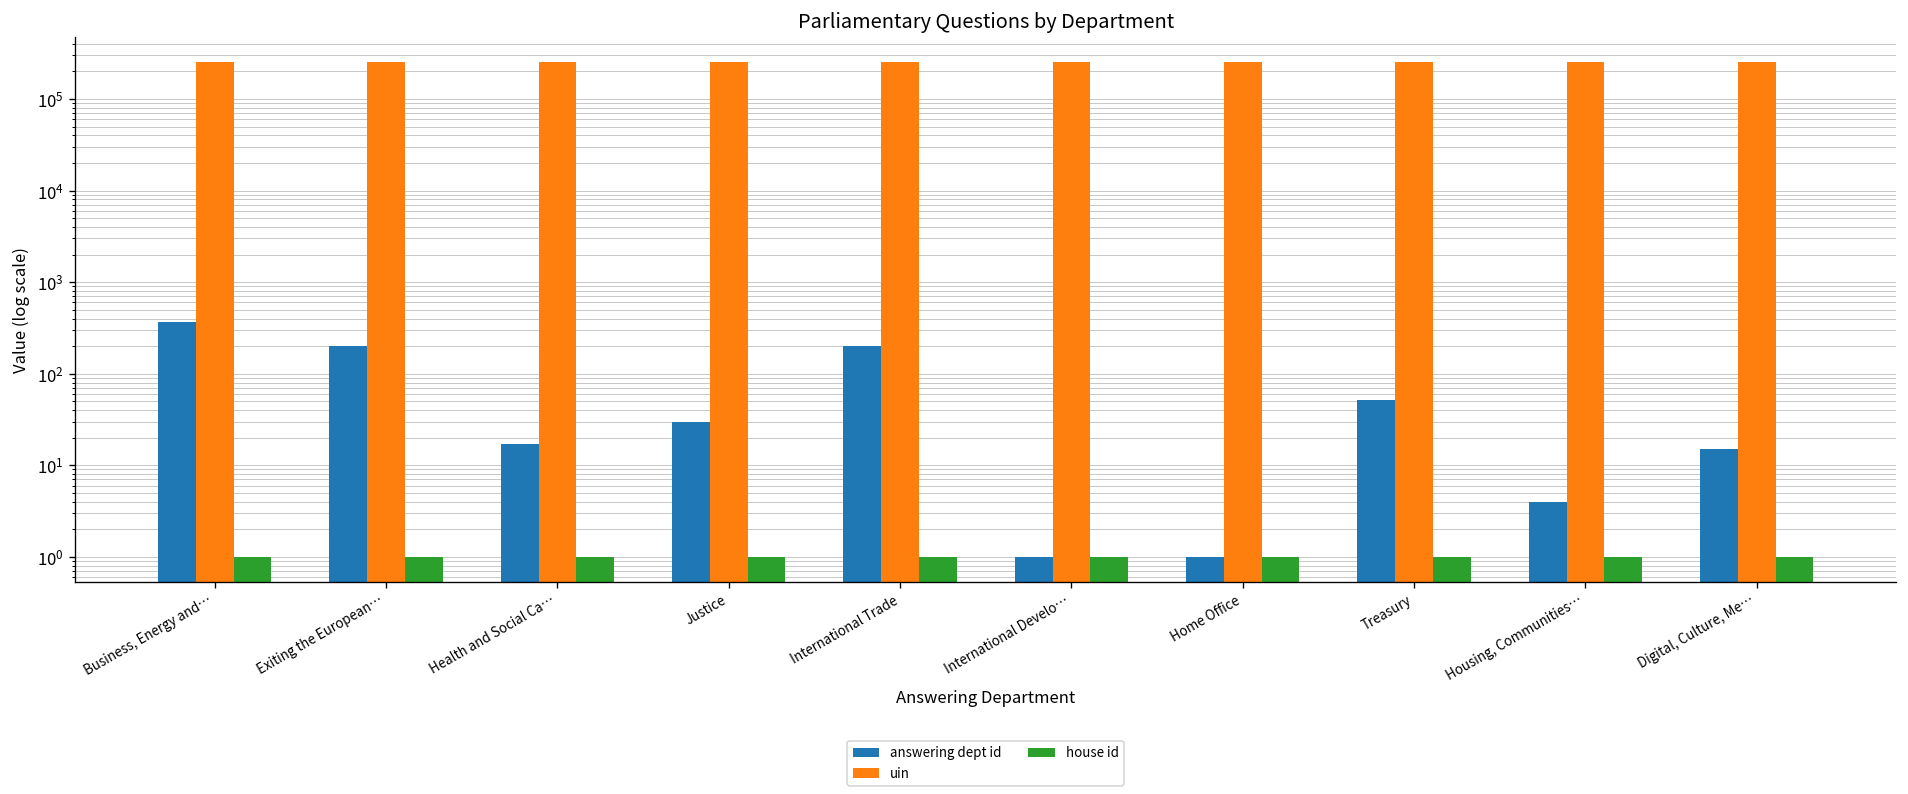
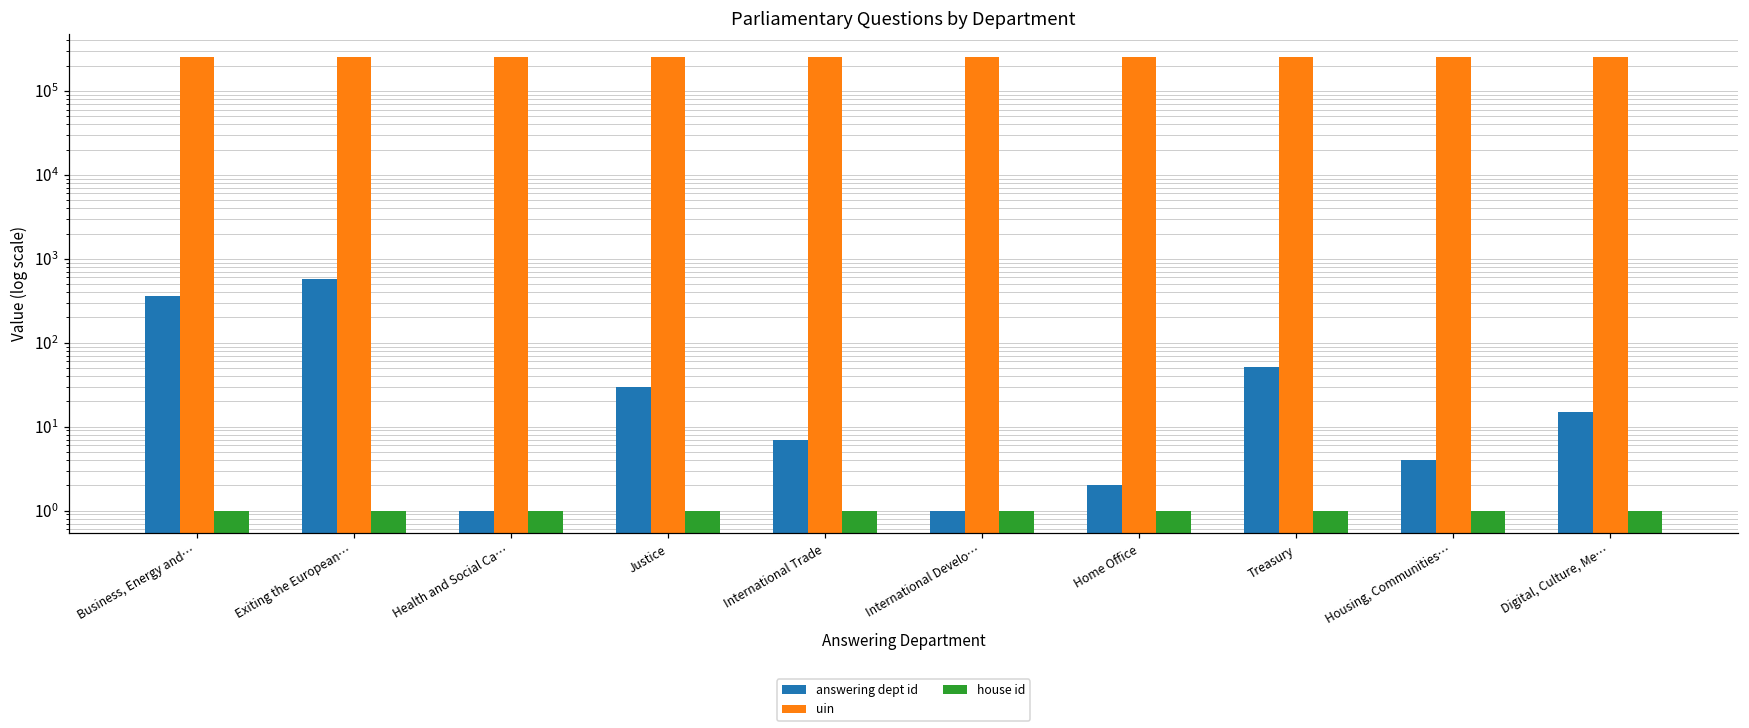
  {
    "answering dept id": {
      "Business, Energy and…": 400,
-     "Exiting the European…": 200,
-     "Health and Social Ca…": 17,
+     "Exiting the European…": 600,
+     "Health and Social Ca…": 1,
      "Justice": 30,
-     "International Trade": 200,
+     "International Trade": 7,
      "International Develo…": 1,
-     "Home Office": 1,
+     "Home Office": 2,
      "Treasury": 50,
      "Housing, Communities…": 4,
      "Digital, Culture, Me…": 15
    },
    "uin": {
      "Business, Energy and…": 250000,
      "Exiting the European…": 250000,
      "Health and Social Ca…": 250000,
      "Justice": 250000,
      "International Trade": 250000,
      "International Develo…": 250000,
      "Home Office": 250000,
      "Treasury": 250000,
      "Housing, Communities…": 250000,
      "Digital, Culture, Me…": 250000
    },
    "house id": {
      "Business, Energy and…": 1,
      "Exiting the European…": 1,
      "Health and Social Ca…": 1,
      "Justice": 1,
      "International Trade": 1,
      "International Develo…": 1,
      "Home Office": 1,
      "Treasury": 1,
      "Housing, Communities…": 1,
      "Digital, Culture, Me…": 1
    }
  }
